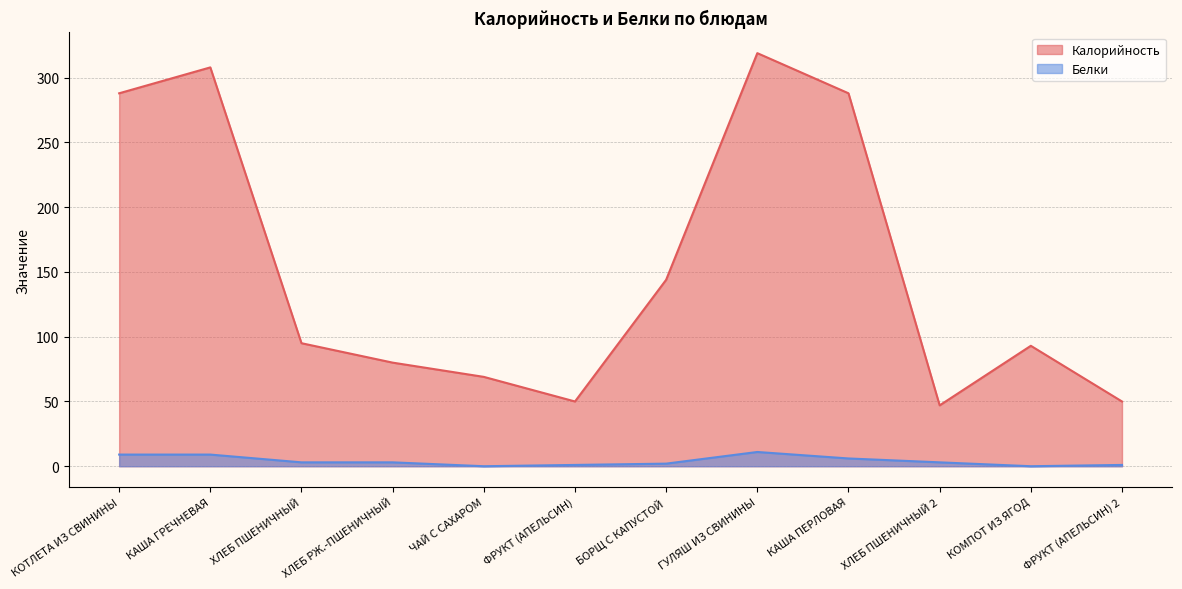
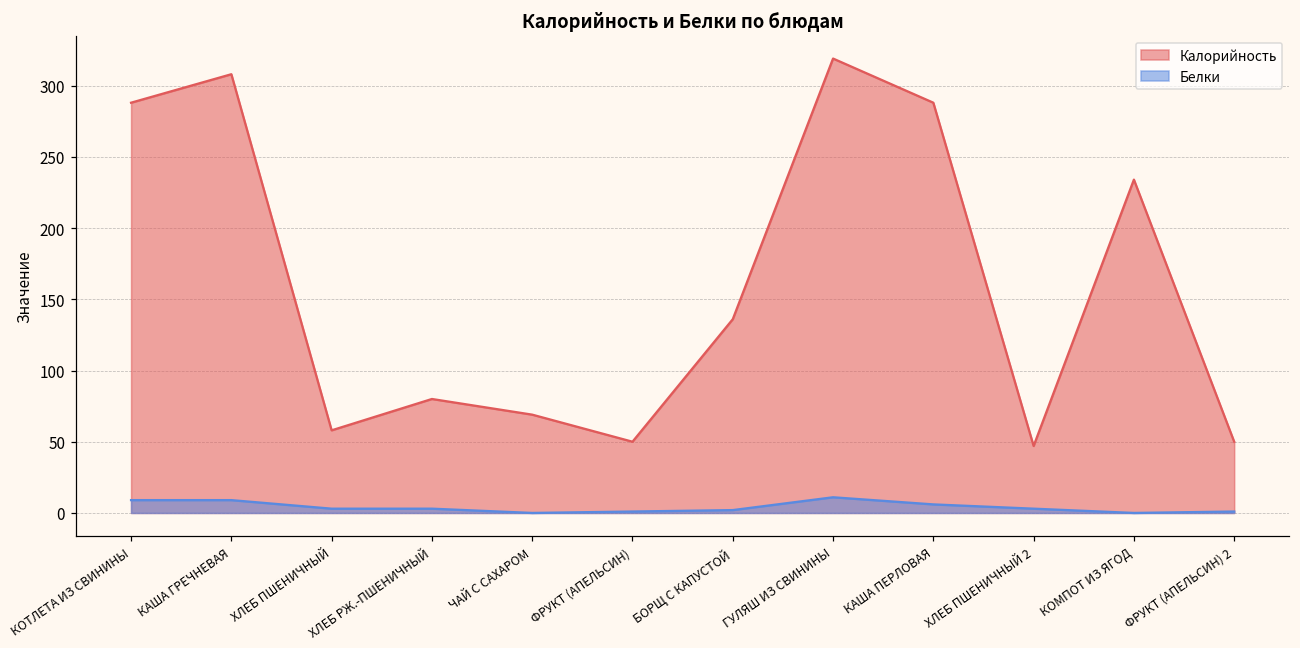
  {
    "Калорийность": {
      "КОТЛЕТА ИЗ СВИНИНЫ": 288,
      "КАША ГРЕЧНЕВАЯ": 308,
-     "ХЛЕБ ПШЕНИЧНЫЙ": 95,
+     "ХЛЕБ ПШЕНИЧНЫЙ": 58,
      "ХЛЕБ РЖ.-ПШЕНИЧНЫЙ": 80,
      "ЧАЙ С САХАРОМ": 69,
      "ФРУКТ (АПЕЛЬСИН)": 50,
-     "БОРЩ С КАПУСТОЙ": 144,
+     "БОРЩ С КАПУСТОЙ": 136,
      "ГУЛЯШ ИЗ СВИНИНЫ": 319,
      "КАША ПЕРЛОВАЯ": 288,
      "ХЛЕБ ПШЕНИЧНЫЙ 2": 47,
-     "КОМПОТ ИЗ ЯГОД": 93,
+     "КОМПОТ ИЗ ЯГОД": 234,
      "ФРУКТ (АПЕЛЬСИН) 2": 50
    },
    "Белки": {
      "КОТЛЕТА ИЗ СВИНИНЫ": 9,
      "КАША ГРЕЧНЕВАЯ": 9,
      "ХЛЕБ ПШЕНИЧНЫЙ": 3,
      "ХЛЕБ РЖ.-ПШЕНИЧНЫЙ": 3,
      "ЧАЙ С САХАРОМ": 0,
      "ФРУКТ (АПЕЛЬСИН)": 1,
      "БОРЩ С КАПУСТОЙ": 2,
      "ГУЛЯШ ИЗ СВИНИНЫ": 11,
      "КАША ПЕРЛОВАЯ": 6,
      "ХЛЕБ ПШЕНИЧНЫЙ 2": 3,
      "КОМПОТ ИЗ ЯГОД": 0,
      "ФРУКТ (АПЕЛЬСИН) 2": 1
    }
  }
